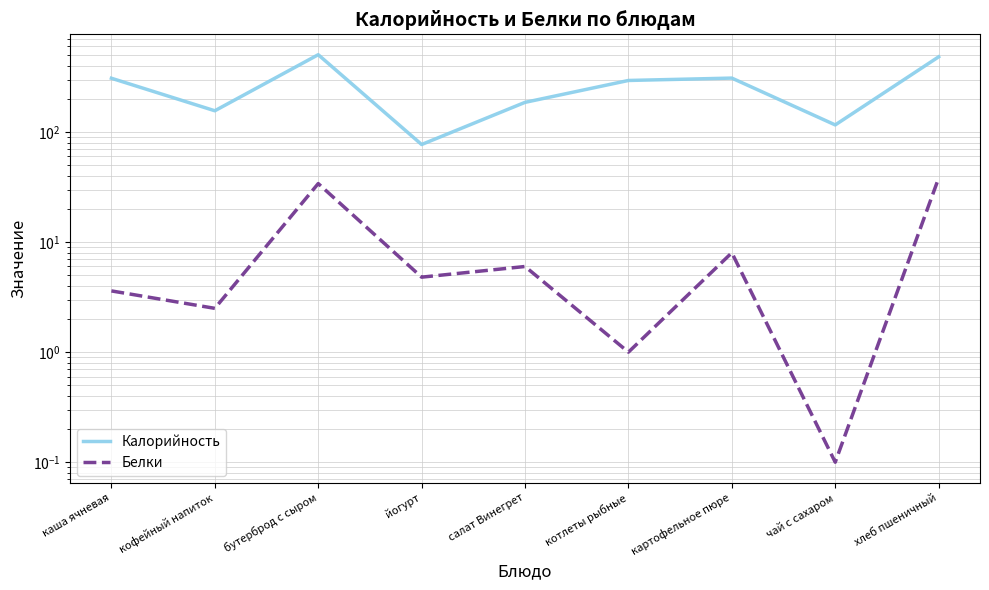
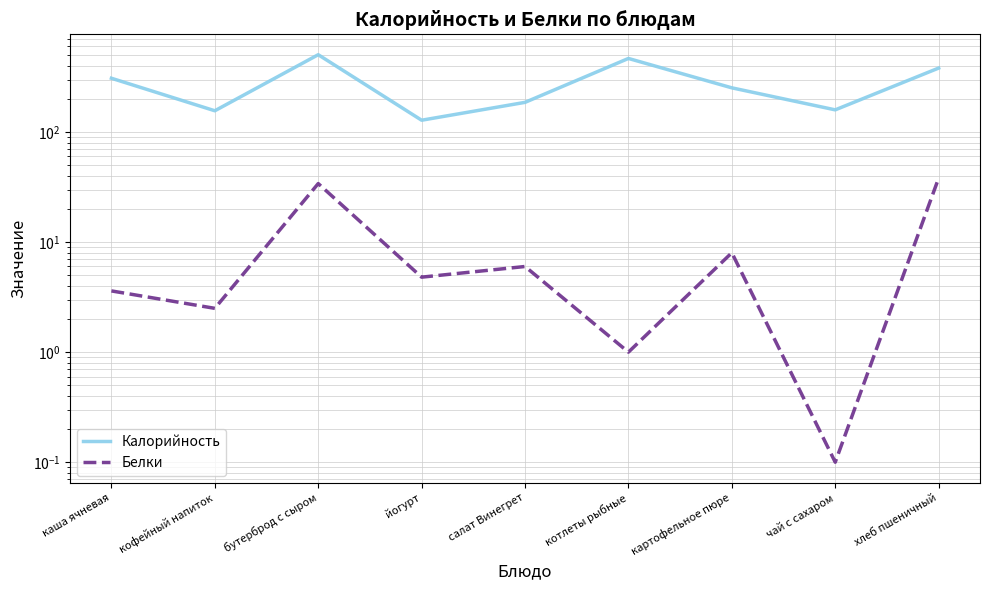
  {
    "Калорийность": {
      "каша ячневая": 310,
      "кофейный напиток": 160,
      "бутерброд с сыром": 500,
-     "йогурт": 80,
+     "йогурт": 130,
      "салат Винегрет": 190,
-     "котлеты рыбные": 290,
-     "картофельное пюре": 310,
-     "чай с сахаром": 120,
-     "хлеб пшеничный": 500
+     "котлеты рыбные": 470,
+     "картофельное пюре": 250,
+     "чай с сахаром": 160,
+     "хлеб пшеничный": 380
    },
    "Белки": {
      "каша ячневая": 3.6,
      "кофейный напиток": 2.5,
      "бутерброд с сыром": 34,
      "йогурт": 5,
      "салат Винегрет": 6,
      "котлеты рыбные": 1,
      "картофельное пюре": 8,
      "чай с сахаром": 0.10,
      "хлеб пшеничный": 38
    }
  }
